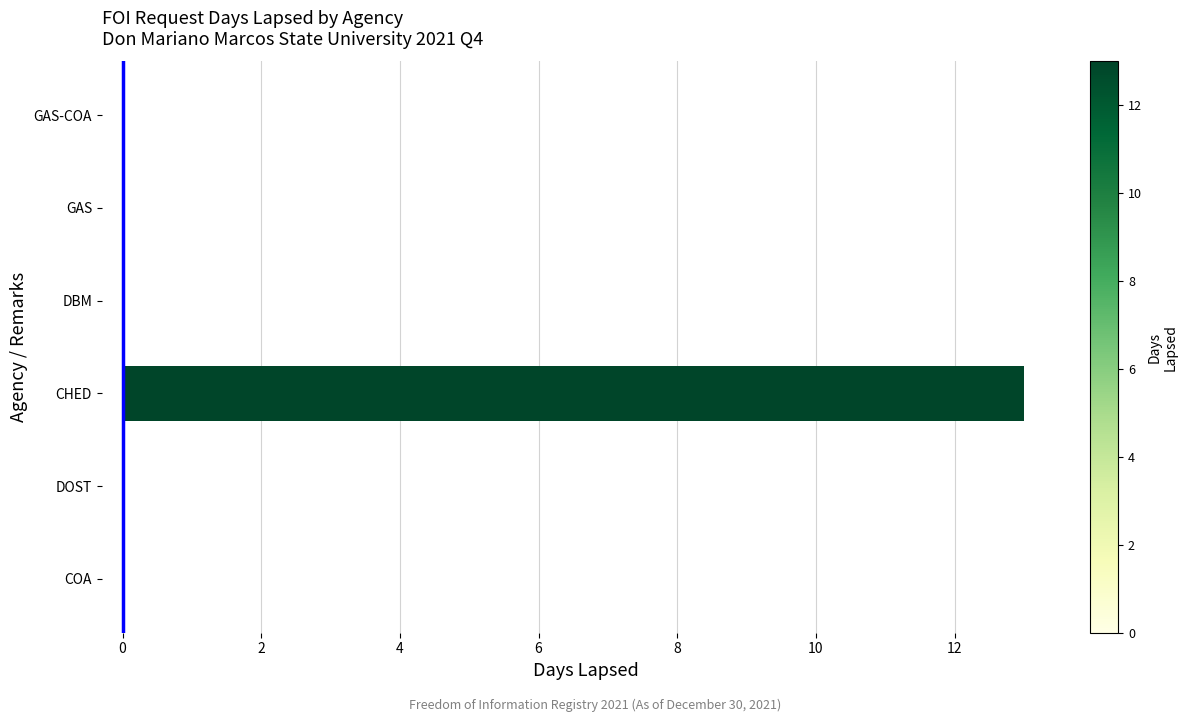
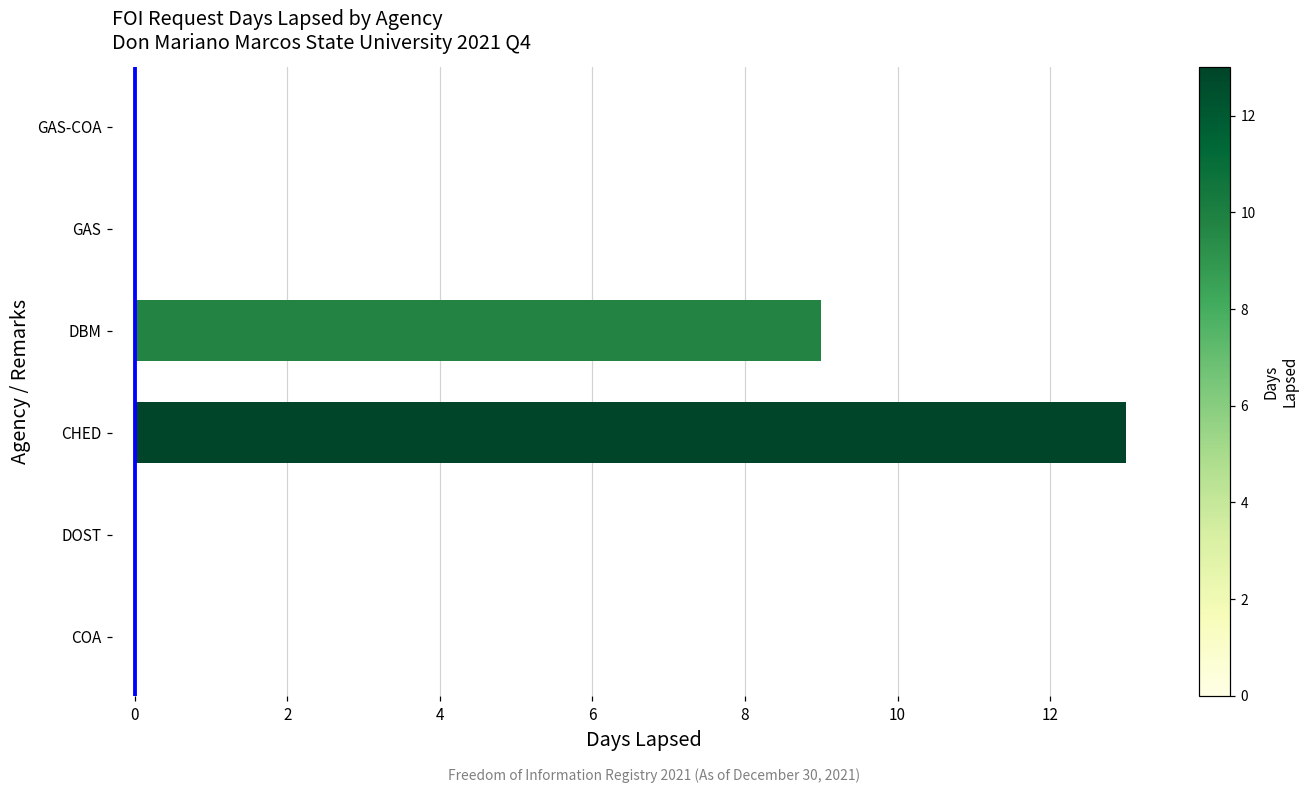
  {
    "GAS-COA": 0,
    "GAS": 0,
-   "DBM": 0,
+   "DBM": 9,
    "CHED": 13,
    "DOST": 0,
    "COA": 0
  }
